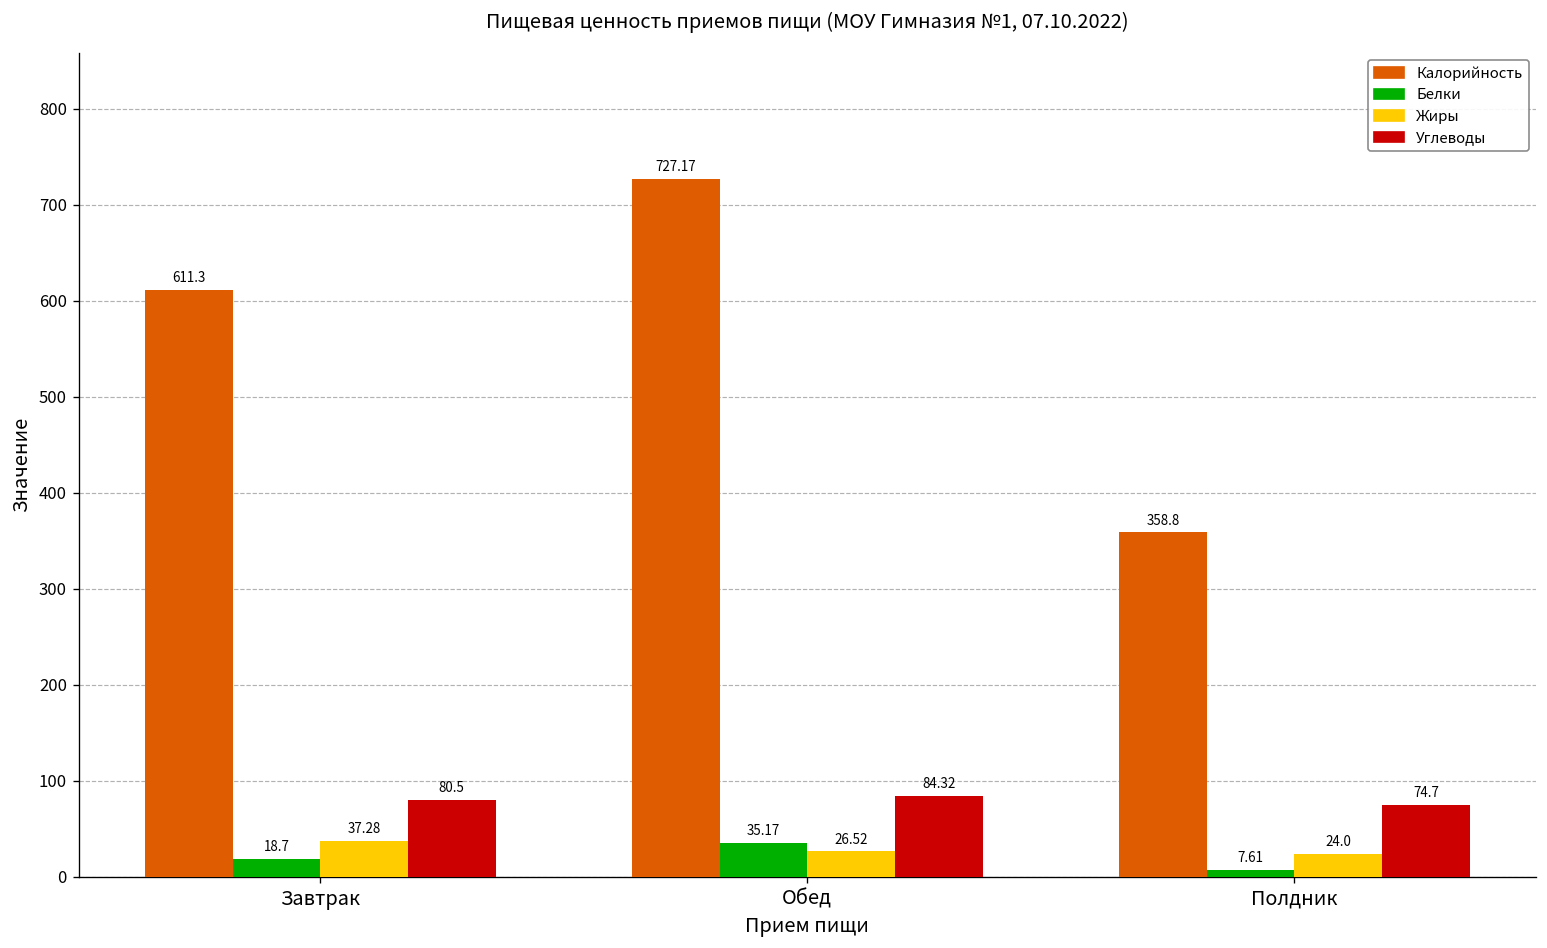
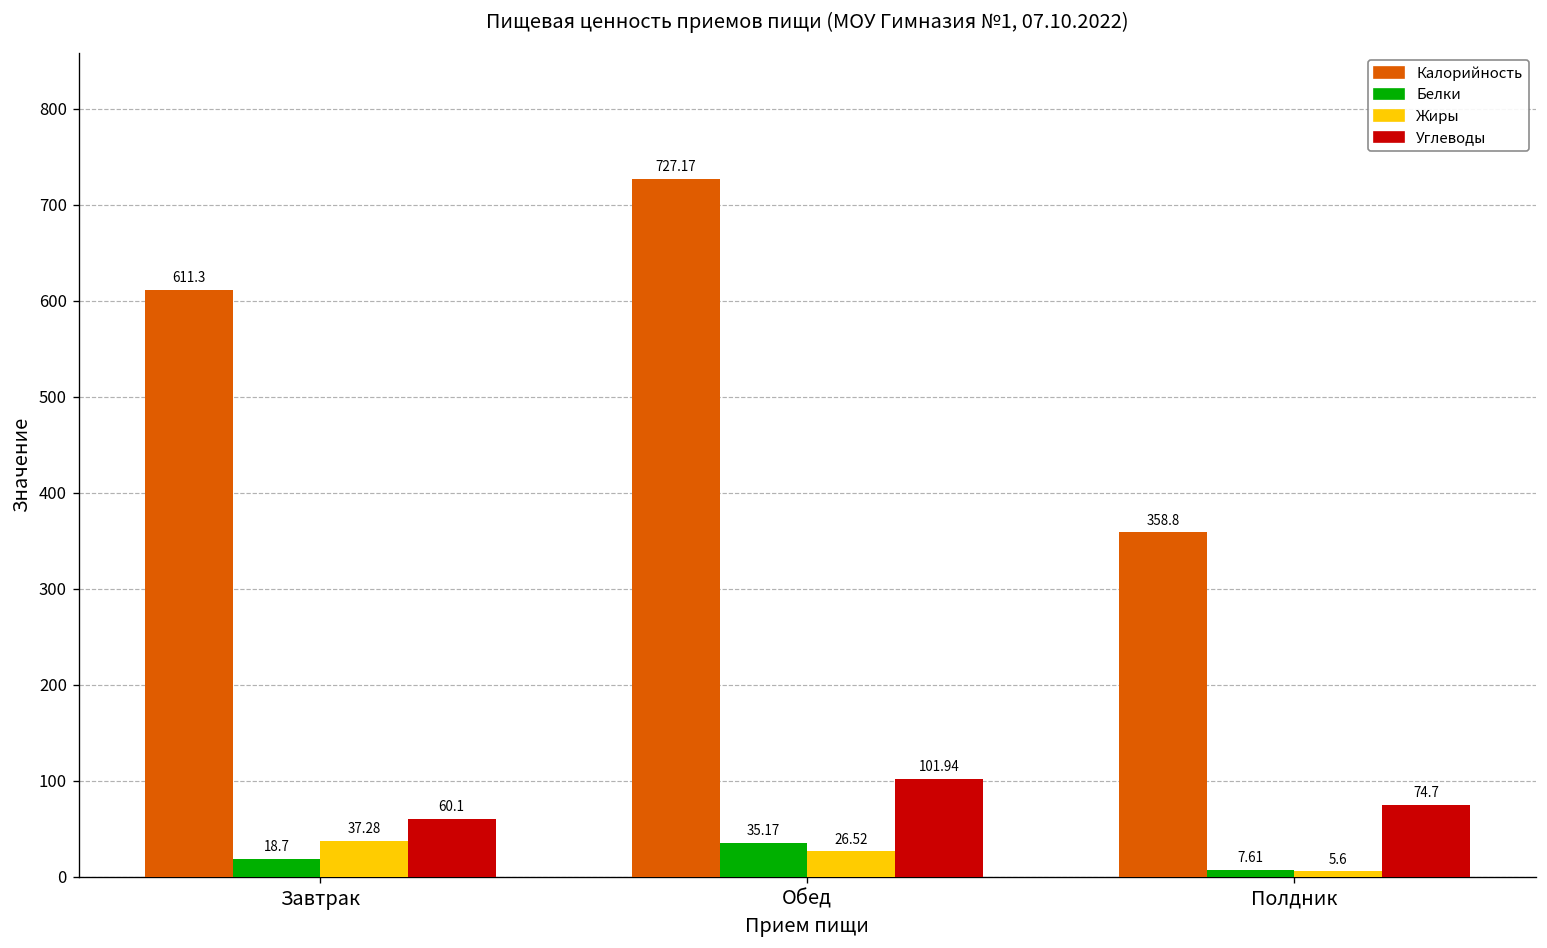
  {
    "Калорийность": {
      "Завтрак": 611.3,
      "Обед": 727.17,
      "Полдник": 358.8
    },
    "Белки": {
      "Завтрак": 18.7,
      "Обед": 35.17,
      "Полдник": 7.61
    },
    "Жиры": {
      "Завтрак": 37.28,
      "Обед": 26.52,
-     "Полдник": 24.0
+     "Полдник": 5.6
    },
    "Углеводы": {
-     "Завтрак": 80.5,
-     "Обед": 84.32,
+     "Завтрак": 60.1,
+     "Обед": 101.94,
      "Полдник": 74.7
    }
  }
